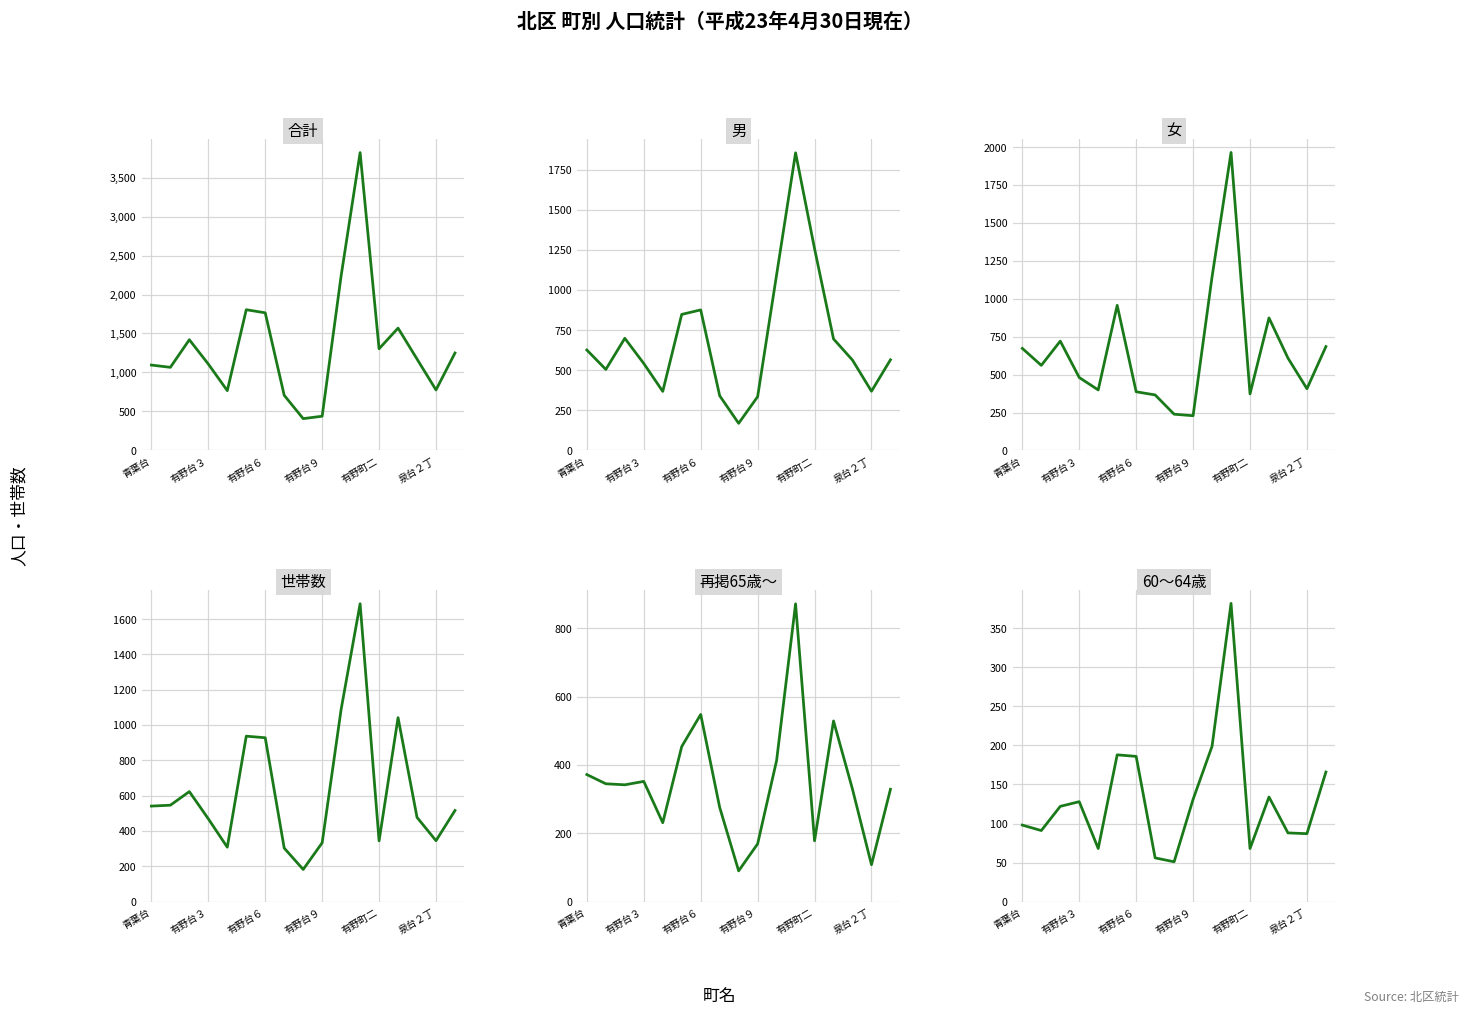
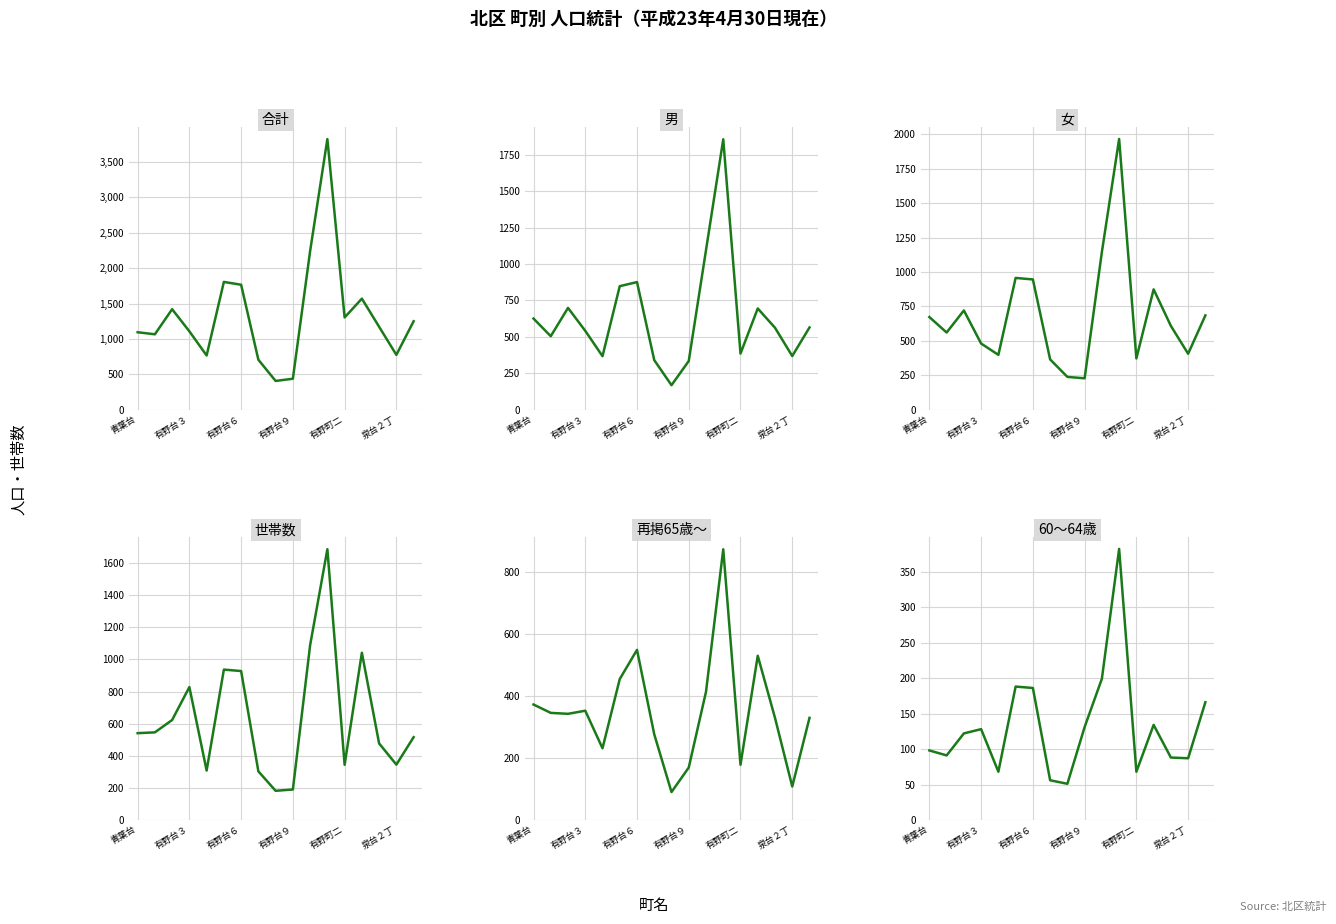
  {
    "合計": {
      "青葉台": "1,100",
      "有野台３": "1,100",
      "有野台６": "1,800",
      "有野台９": "400",
      "有野町二": "1,300",
      "泉台２丁": "800"
    },
    "男": {
      "青葉台": "630",
      "有野台３": "540",
      "有野台６": "880",
      "有野台９": "340",
-     "有野町二": "1260",
+     "有野町二": "390",
      "泉台２丁": "370"
    },
    "女": {
      "青葉台": "670",
      "有野台３": "480",
-     "有野台６": "390",
+     "有野台６": "950",
      "有野台９": "230",
      "有野町二": "370",
      "泉台２丁": "410"
    },
    "世帯数": {
      "青葉台": "540",
-     "有野台３": "470",
+     "有野台３": "830",
      "有野台６": "930",
-     "有野台９": "330",
+     "有野台９": "190",
      "有野町二": "340",
      "泉台２丁": "350"
    },
    "再掲65歳～": {
      "青葉台": "370",
      "有野台３": "350",
      "有野台６": "550",
      "有野台９": "170",
      "有野町二": "180",
      "泉台２丁": "110"
    },
    "60～64歳": {
      "青葉台": "100",
      "有野台３": "130",
      "有野台６": "190",
      "有野台９": "130",
      "有野町二": "70",
      "泉台２丁": "90"
    }
  }
